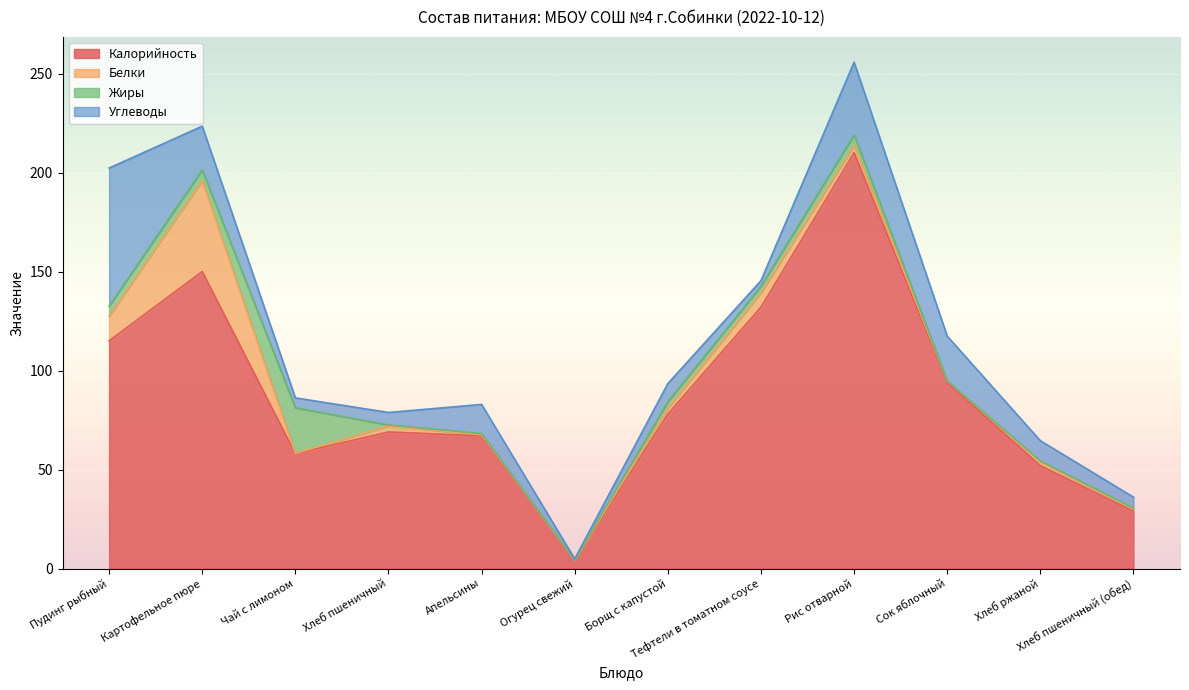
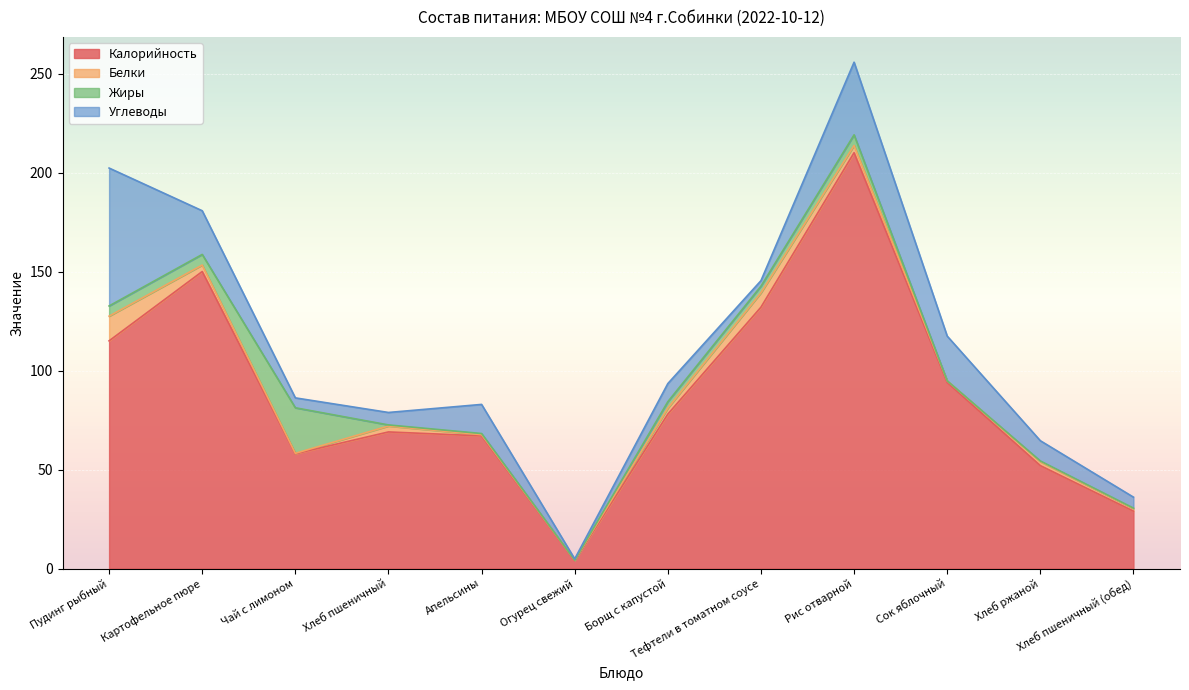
  {
    "Калорийность": {
      "Пудинг рыбный": 115,
      "Картофельное пюре": 150,
      "Хлеб пшеничный": 69,
      "Борщ с капустой": 78,
      "Тефтели в томатном соусе": 132,
      "Рис отварной": 210,
      "Хлеб ржаной": 52
    },
    "Белки": {
      "Пудинг рыбный": 12,
-     "Картофельное пюре": 46,
+     "Картофельное пюре": 3,
      "Борщ с капустой": 3,
      "Тефтели в томатном соусе": 7,
      "Рис отварной": 4
    },
    "Жиры": {
      "Пудинг рыбный": 5,
      "Картофельное пюре": 5,
      "Чай с лимоном": 23,
      "Борщ с капустой": 3,
      "Тефтели в томатном соусе": 3,
      "Рис отварной": 5
    },
    "Углеводы": {
      "Пудинг рыбный": 70,
      "Картофельное пюре": 22,
      "Чай с лимоном": 5,
      "Хлеб пшеничный": 6,
      "Апельсины": 15,
      "Борщ с капустой": 9,
      "Тефтели в томатном соусе": 3,
      "Рис отварной": 37,
      "Сок яблочный": 23,
      "Хлеб ржаной": 10,
      "Хлеб пшеничный (обед)": 6
    }
  }
